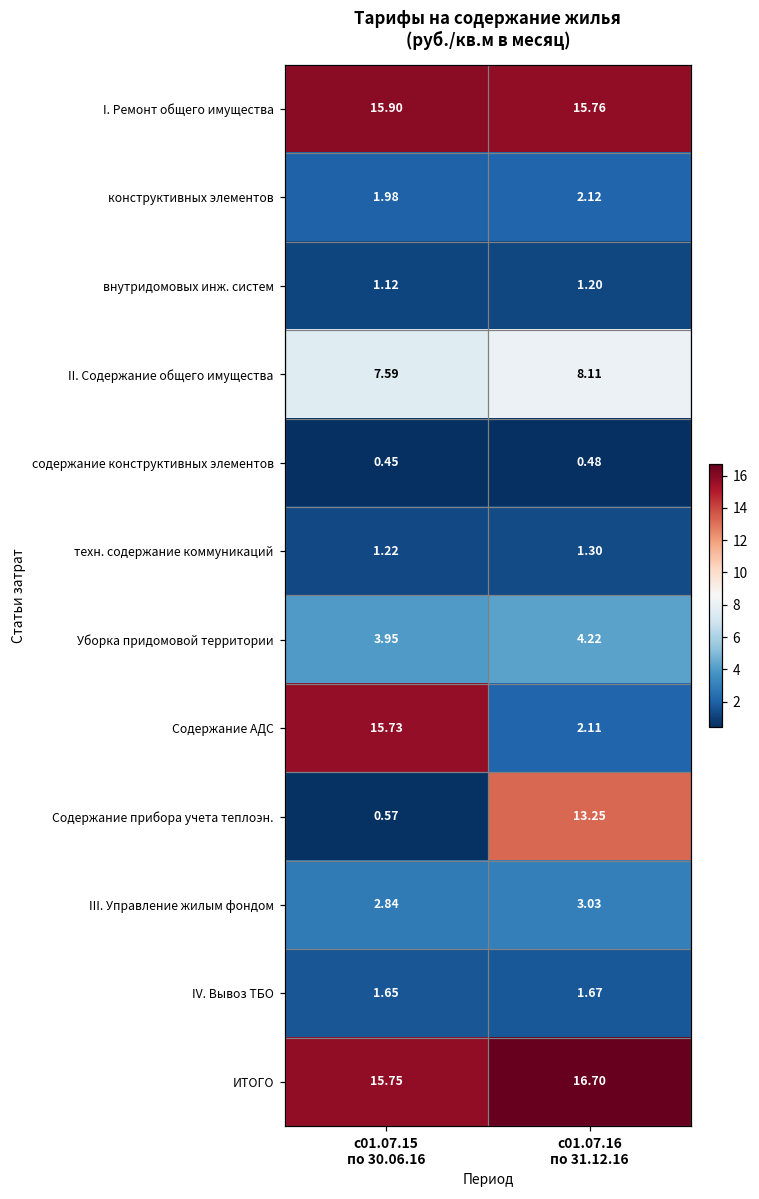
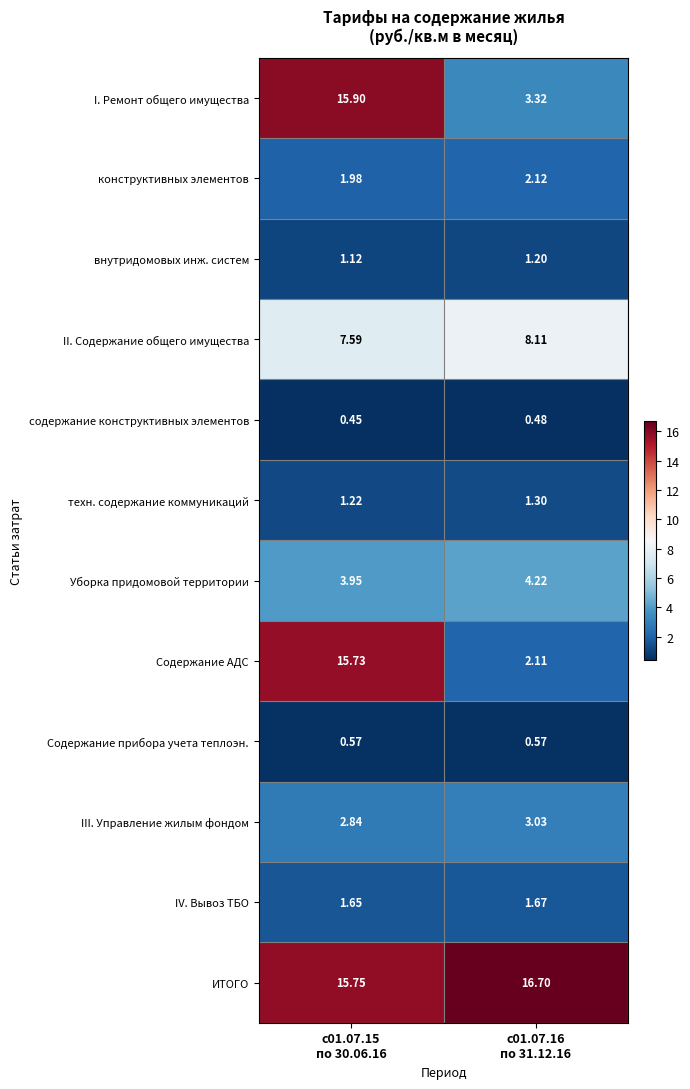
  {
    "I. Ремонт общего имущества": {
      "с01.07.15 по 30.06.16": 15.90,
-     "с01.07.16 по 31.12.16": 15.76
+     "с01.07.16 по 31.12.16": 3.32
    },
    "конструктивных элементов": {
      "с01.07.15 по 30.06.16": 1.98,
      "с01.07.16 по 31.12.16": 2.12
    },
    "внутридомовых инж. систем": {
      "с01.07.15 по 30.06.16": 1.12,
      "с01.07.16 по 31.12.16": 1.20
    },
    "II. Содержание общего имущества": {
      "с01.07.15 по 30.06.16": 7.59,
      "с01.07.16 по 31.12.16": 8.11
    },
    "содержание конструктивных элементов": {
      "с01.07.15 по 30.06.16": 0.45,
      "с01.07.16 по 31.12.16": 0.48
    },
    "техн. содержание коммуникаций": {
      "с01.07.15 по 30.06.16": 1.22,
      "с01.07.16 по 31.12.16": 1.30
    },
    "Уборка придомовой территории": {
      "с01.07.15 по 30.06.16": 3.95,
      "с01.07.16 по 31.12.16": 4.22
    },
    "Содержание АДС": {
      "с01.07.15 по 30.06.16": 15.73,
      "с01.07.16 по 31.12.16": 2.11
    },
    "Содержание прибора учета теплоэн.": {
      "с01.07.15 по 30.06.16": 0.57,
-     "с01.07.16 по 31.12.16": 13.25
+     "с01.07.16 по 31.12.16": 0.57
    },
    "III. Управление жилым фондом": {
      "с01.07.15 по 30.06.16": 2.84,
      "с01.07.16 по 31.12.16": 3.03
    },
    "IV. Вывоз ТБО": {
      "с01.07.15 по 30.06.16": 1.65,
      "с01.07.16 по 31.12.16": 1.67
    },
    "ИТОГО": {
      "с01.07.15 по 30.06.16": 15.75,
      "с01.07.16 по 31.12.16": 16.70
    }
  }
